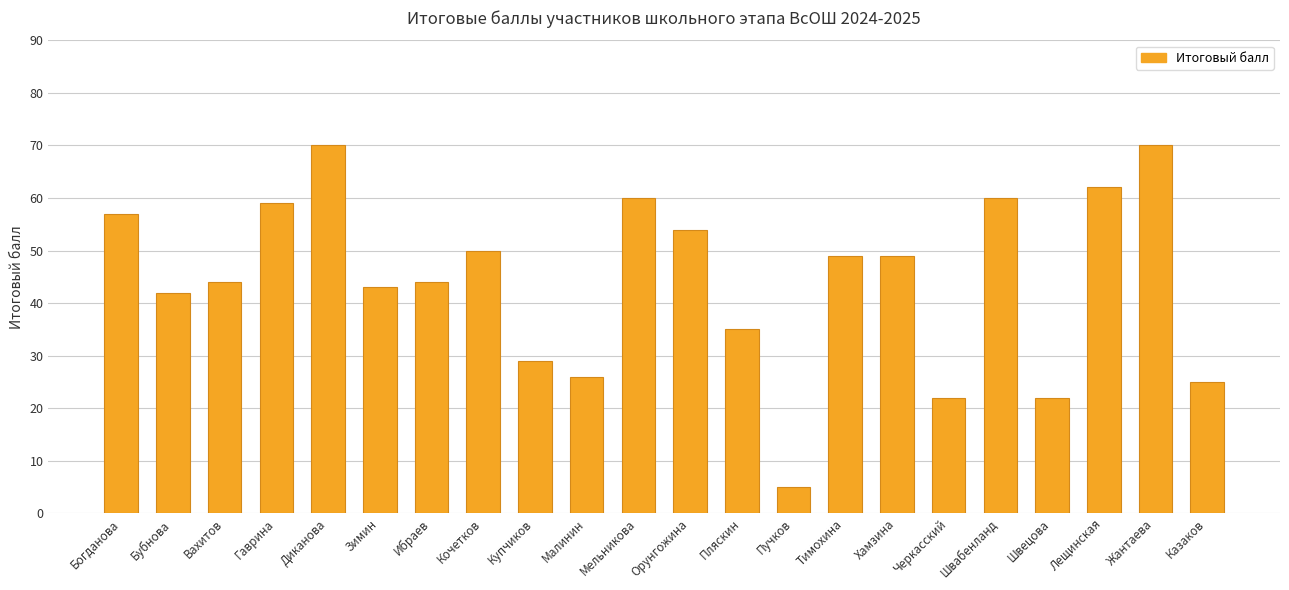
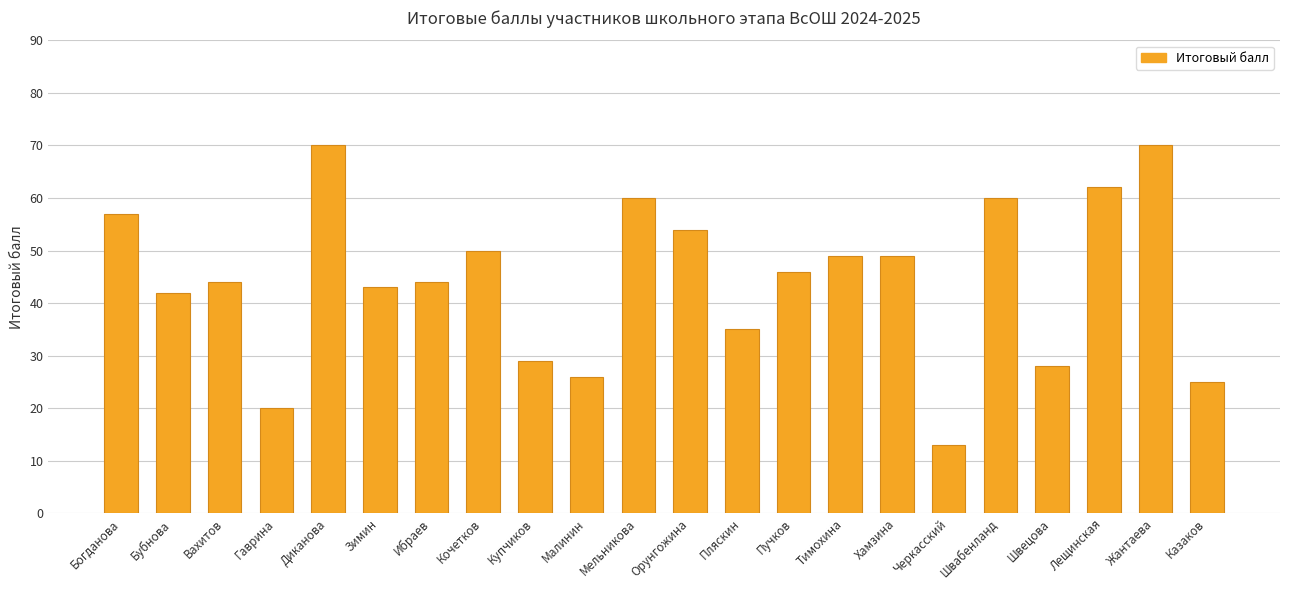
  {
    "Богданова": 57,
    "Бубнова": 42,
    "Вахитов": 44,
-   "Гаврина": 59,
+   "Гаврина": 20,
    "Диканова": 70,
    "Зимин": 43,
    "Ибраев": 44,
    "Кочетков": 50,
    "Купчиков": 29,
    "Малинин": 26,
    "Мельникова": 60,
    "Орунгожина": 54,
    "Пляскин": 35,
-   "Пучков": 5,
+   "Пучков": 46,
    "Тимохина": 49,
    "Хамзина": 49,
-   "Черкасский": 22,
+   "Черкасский": 13,
    "Швабенланд": 60,
-   "Швецова": 22,
+   "Швецова": 28,
    "Лещинская": 62,
    "Жантаева": 70,
    "Казаков": 25
  }
